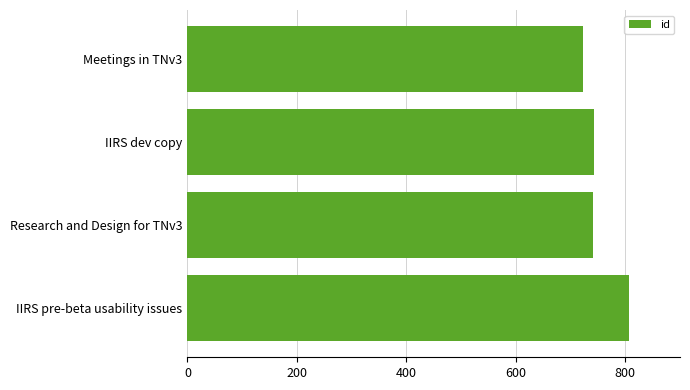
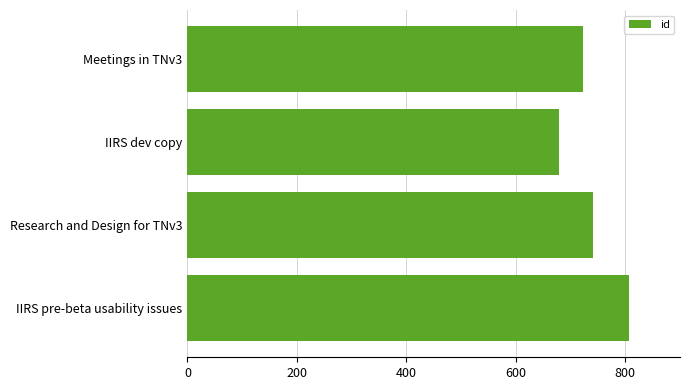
  {
    "Meetings in TNv3": 720,
-   "IIRS dev copy": 740,
+   "IIRS dev copy": 680,
    "Research and Design for TNv3": 740,
    "IIRS pre-beta usability issues": 810
  }
